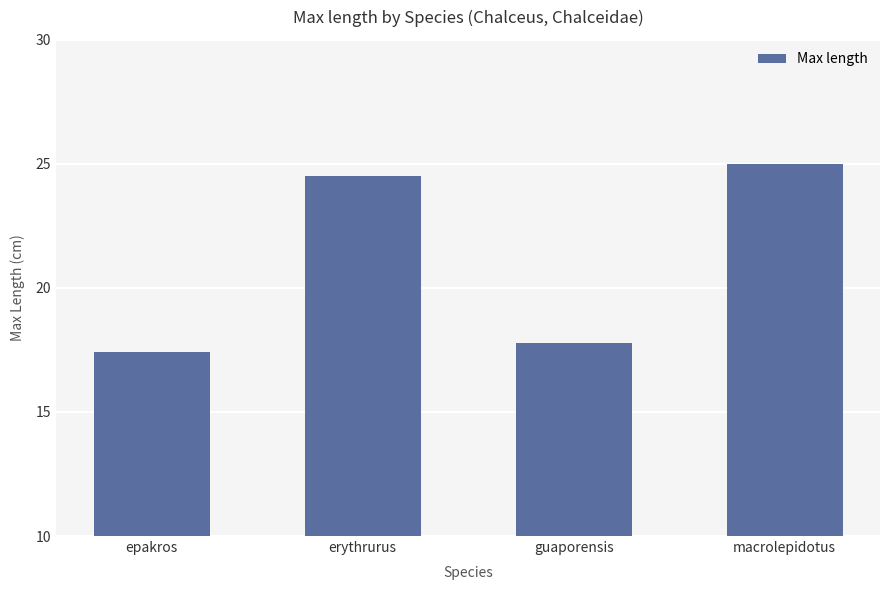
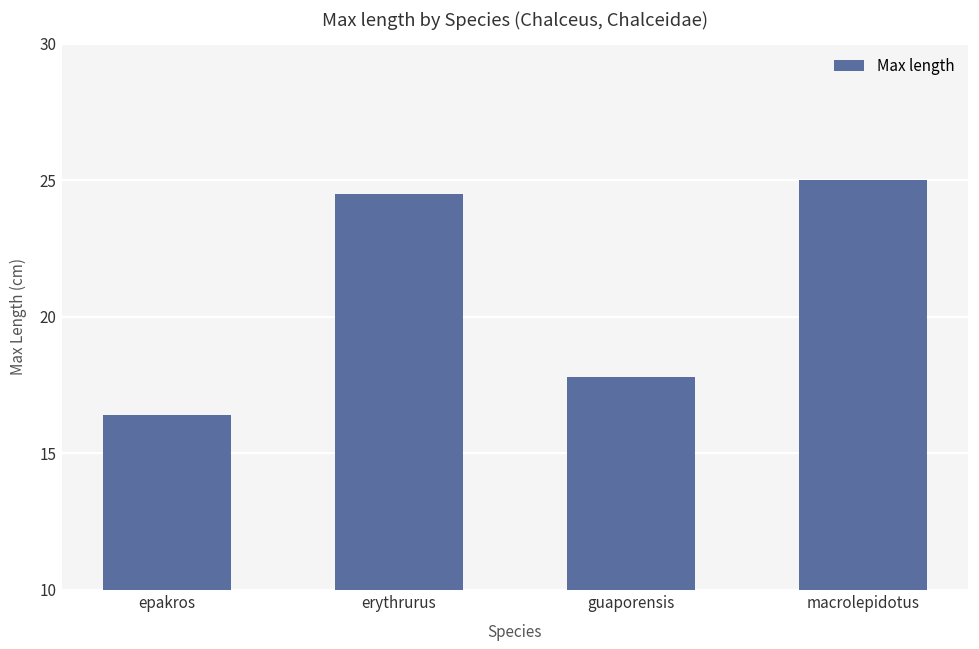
  {
-   "epakros": 17.4,
+   "epakros": 16.4,
    "erythrurus": 24.5,
    "guaporensis": 17.8,
    "macrolepidotus": 25.0
  }
